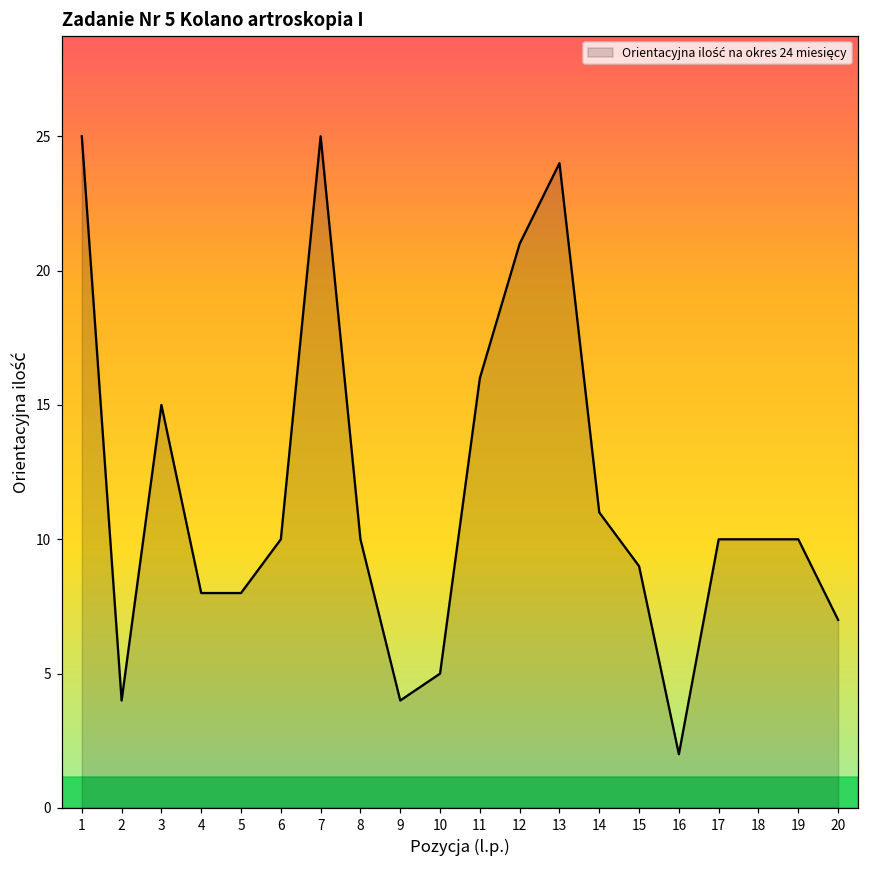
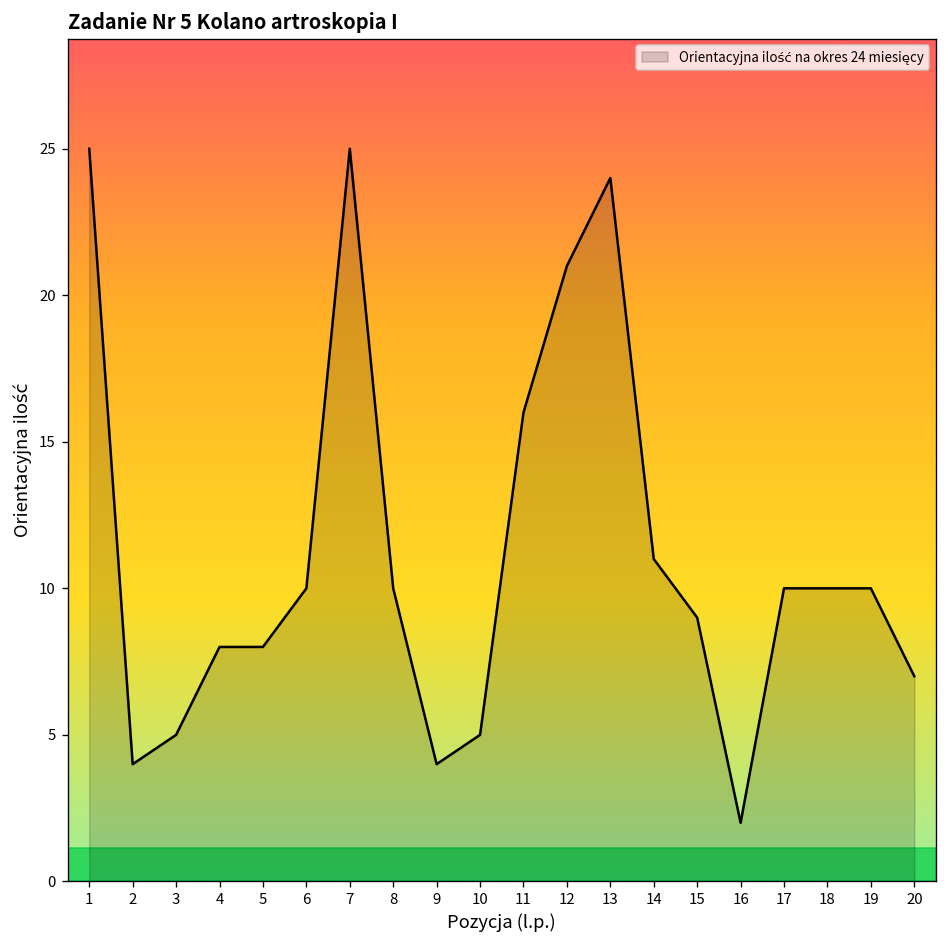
  {
    "1": 25,
    "2": 4,
-   "3": 15,
+   "3": 5,
    "4": 8,
    "5": 8,
    "6": 10,
    "7": 25,
    "8": 10,
    "9": 4,
    "10": 5,
    "11": 16,
    "12": 21,
    "13": 24,
    "14": 11,
    "15": 9,
    "16": 2,
    "17": 10,
    "18": 10,
    "19": 10,
    "20": 7
  }
